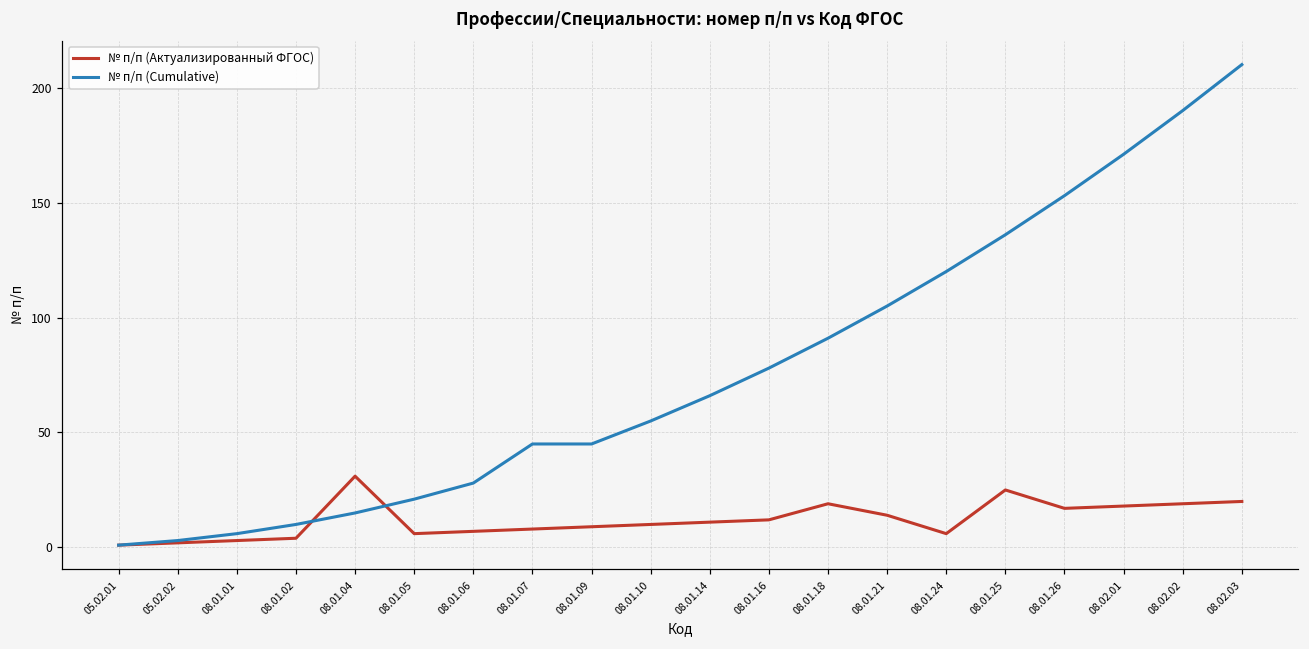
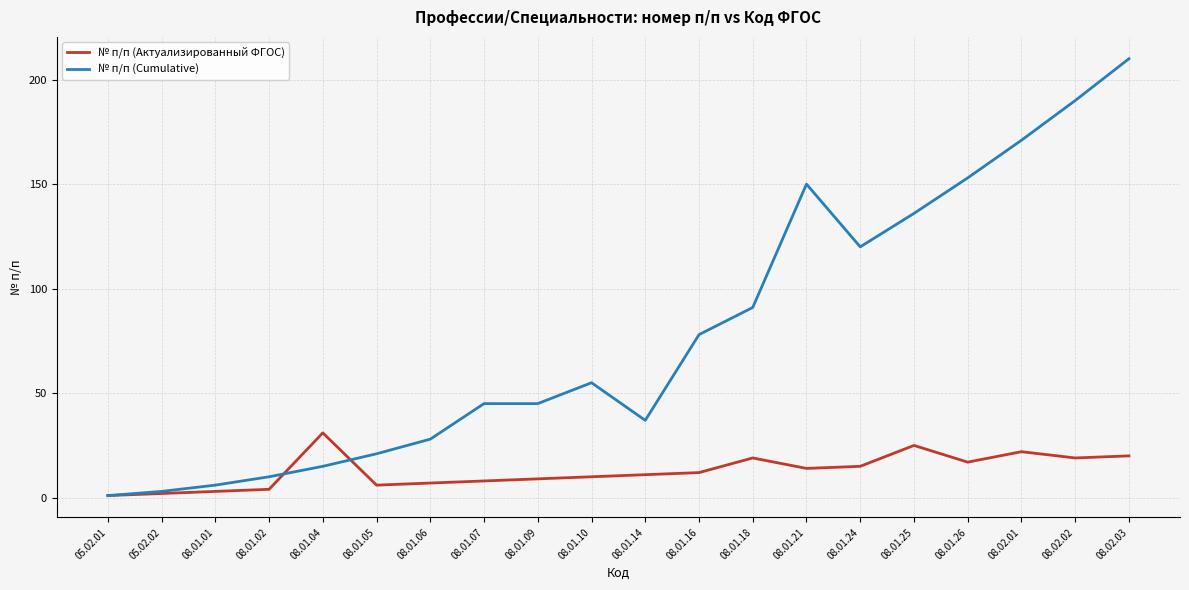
  {
    "№ п/п (Актуализированный ФГОС)": {
      "08.01.01": 3,
      "08.01.02": 4,
      "08.01.04": 31,
      "08.01.05": 6,
      "08.01.06": 7,
      "08.01.07": 8,
      "08.01.09": 9,
      "08.01.10": 10,
      "08.01.14": 11,
      "08.01.16": 12,
      "08.01.18": 19,
      "08.01.21": 14,
-     "08.01.24": 6,
+     "08.01.24": 15,
      "08.01.25": 25,
      "08.01.26": 17,
-     "08.02.01": 18,
+     "08.02.01": 22,
      "08.02.02": 19,
      "08.02.03": 20
    },
    "№ п/п (Cumulative)": {
      "08.01.01": 6,
      "08.01.02": 10,
      "08.01.04": 15,
      "08.01.05": 21,
      "08.01.06": 28,
      "08.01.07": 45,
      "08.01.09": 45,
      "08.01.10": 55,
-     "08.01.14": 66,
+     "08.01.14": 37,
      "08.01.16": 78,
      "08.01.18": 91,
-     "08.01.21": 105,
+     "08.01.21": 150,
      "08.01.24": 120,
      "08.01.25": 136,
      "08.01.26": 153,
      "08.02.01": 171,
      "08.02.02": 190,
      "08.02.03": 210
    }
  }
